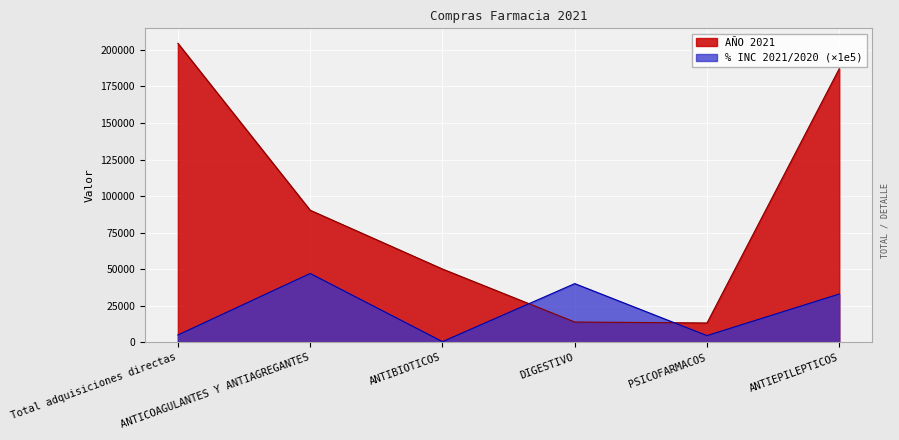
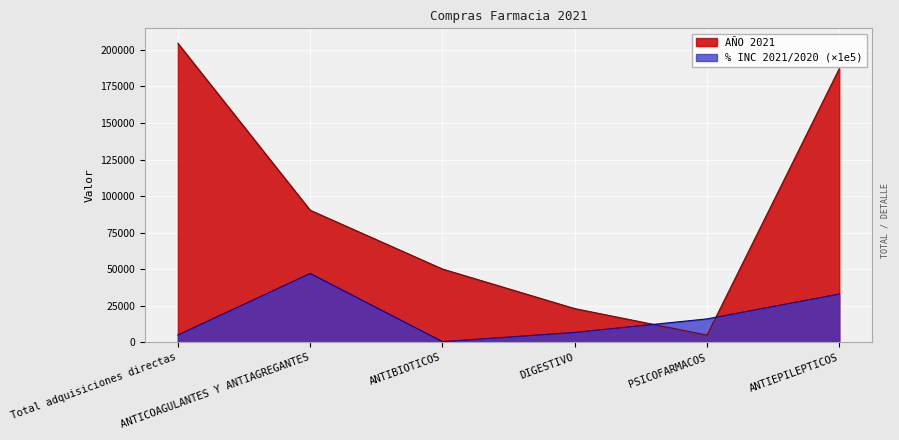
  {
    "AÑO 2021": {
      "Total adquisiciones directas": 205000,
      "ANTICOAGULANTES Y ANTIAGREGANTES": 90000,
      "ANTIBIOTICOS": 50000,
-     "DIGESTIVO": 14000,
-     "PSICOFARMACOS": 13000,
+     "DIGESTIVO": 23000,
+     "PSICOFARMACOS": 5000,
      "ANTIEPILEPTICOS": 187000
    },
    "% INC 2021/2020 (×1e5)": {
      "Total adquisiciones directas": 5000,
      "ANTICOAGULANTES Y ANTIAGREGANTES": 47000,
      "ANTIBIOTICOS": 1000,
-     "DIGESTIVO": 40000,
-     "PSICOFARMACOS": 5000,
+     "DIGESTIVO": 7000,
+     "PSICOFARMACOS": 16000,
      "ANTIEPILEPTICOS": 33000
    }
  }
